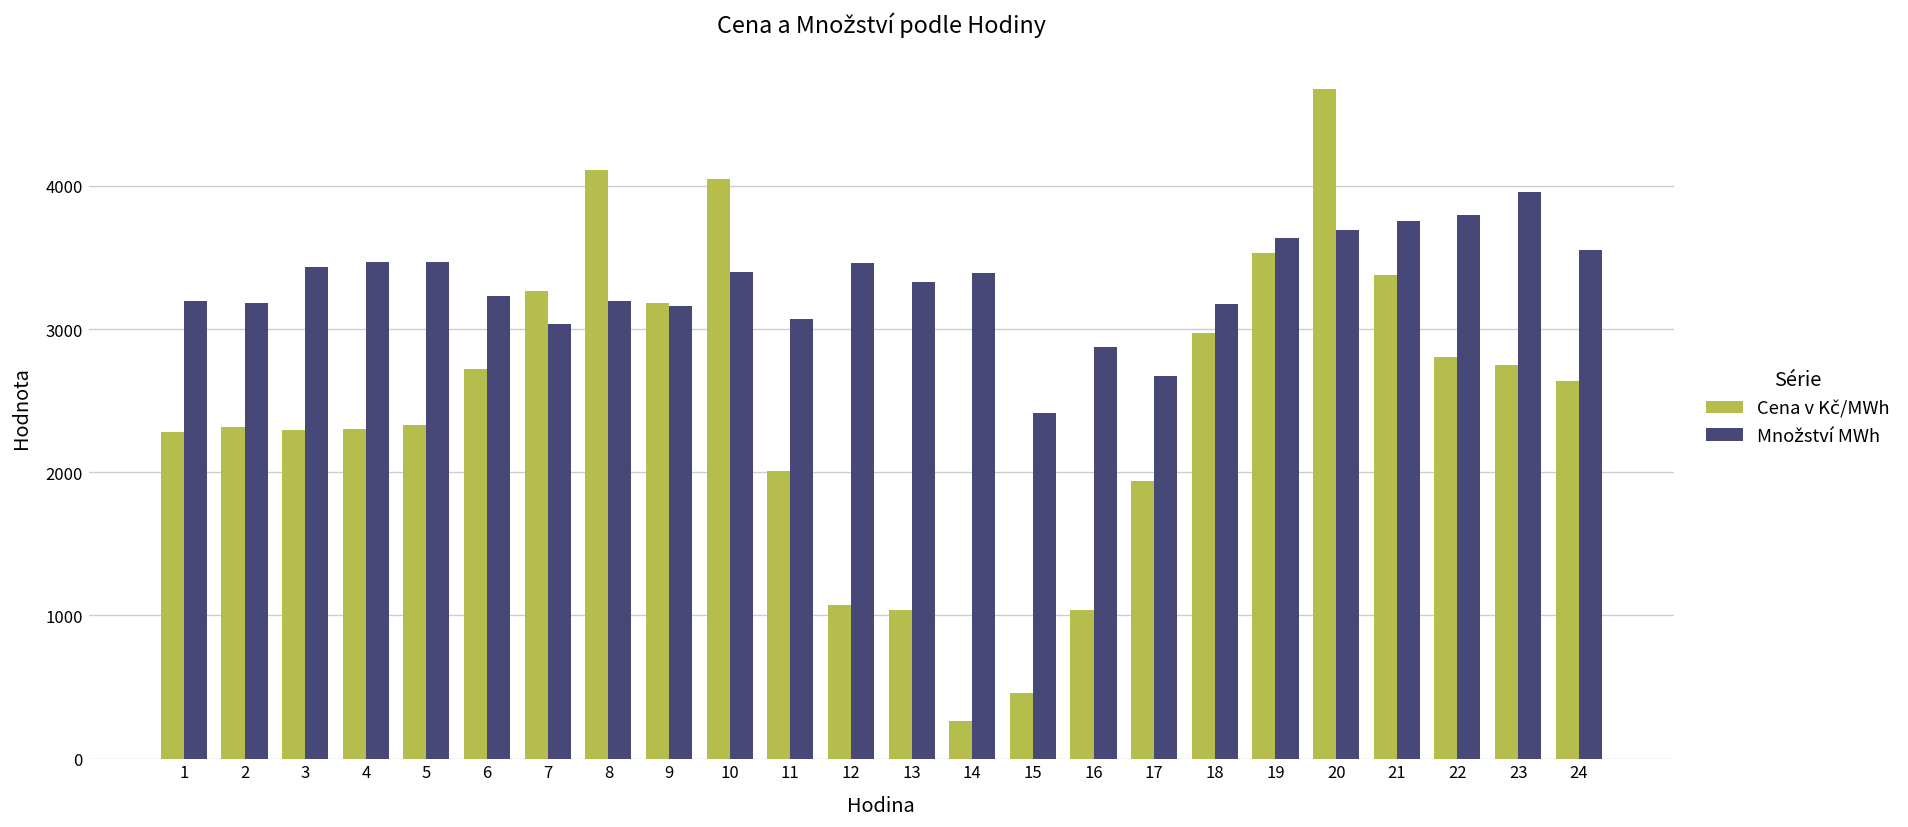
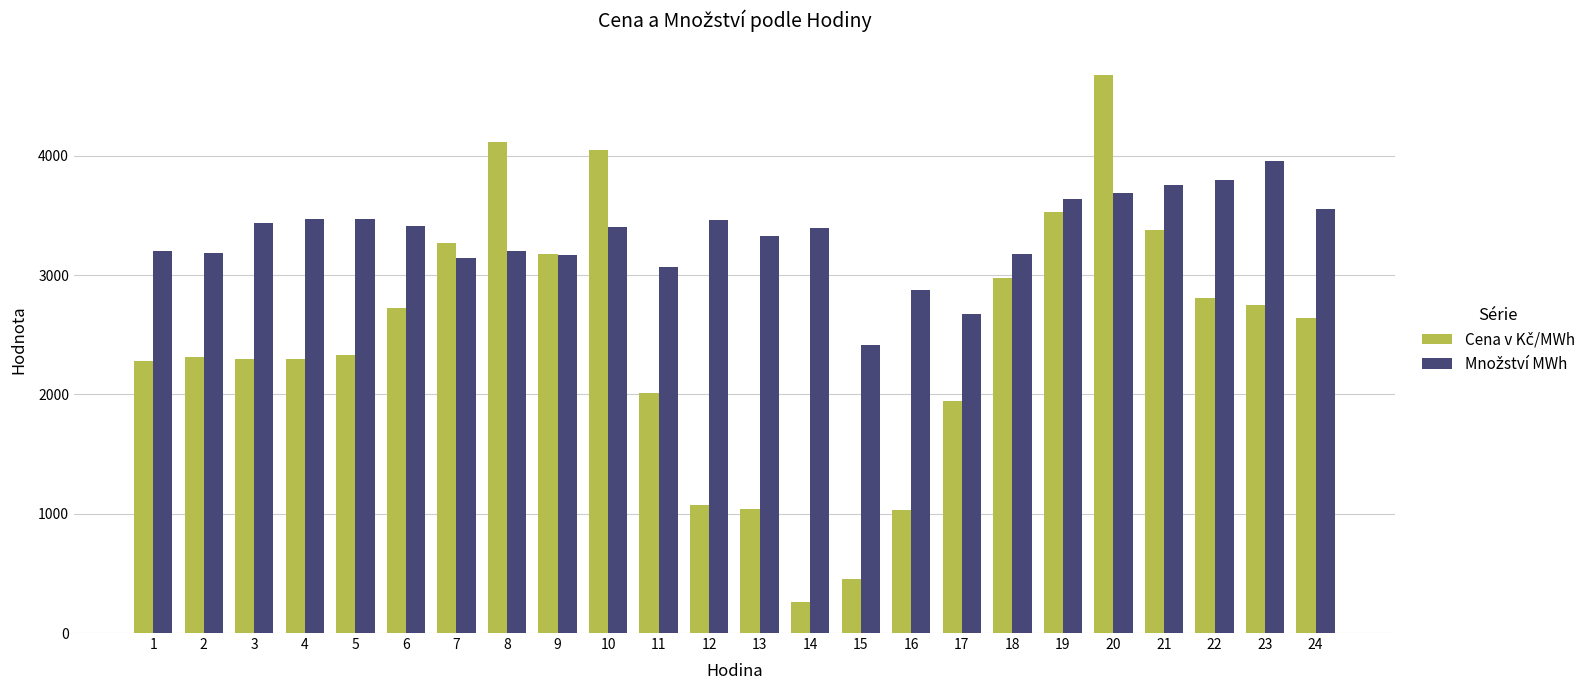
  {
    "Cena v Kč/MWh": {
      "1": 2280,
      "2": 2320,
      "3": 2300,
      "4": 2300,
      "5": 2330,
      "6": 2720,
      "7": 3270,
      "8": 4110,
      "9": 3180,
      "10": 4050,
      "11": 2010,
      "12": 1070,
      "13": 1040,
      "14": 260,
      "15": 460,
      "16": 1040,
      "17": 1940,
      "18": 2970,
      "19": 3530,
      "20": 4680,
      "21": 3380,
      "22": 2810,
      "23": 2750,
      "24": 2640
    },
    "Množství MWh": {
      "1": 3200,
      "2": 3190,
      "3": 3430,
      "4": 3470,
      "5": 3470,
-     "6": 3230,
-     "7": 3030,
+     "6": 3410,
+     "7": 3140,
      "8": 3200,
      "9": 3160,
      "10": 3400,
      "11": 3070,
      "12": 3460,
      "13": 3330,
      "14": 3390,
      "15": 2410,
      "16": 2880,
      "17": 2670,
      "18": 3180,
      "19": 3640,
      "20": 3690,
      "21": 3760,
      "22": 3800,
      "23": 3960,
      "24": 3550
    }
  }
